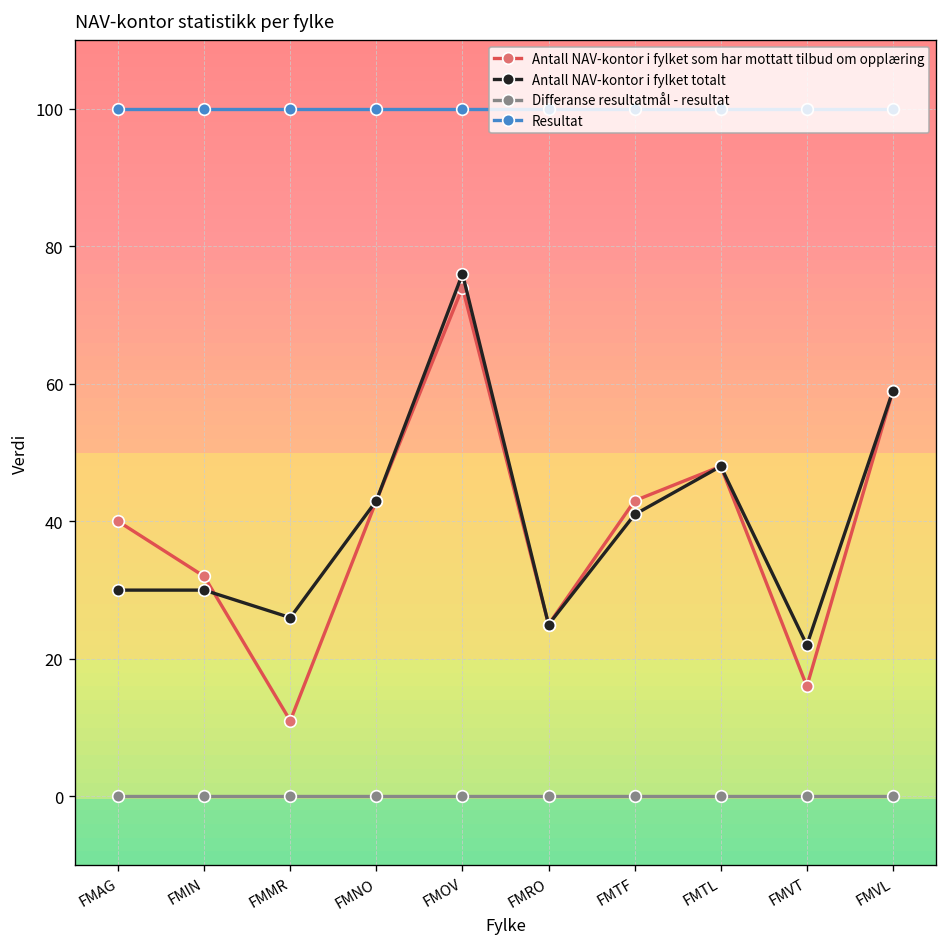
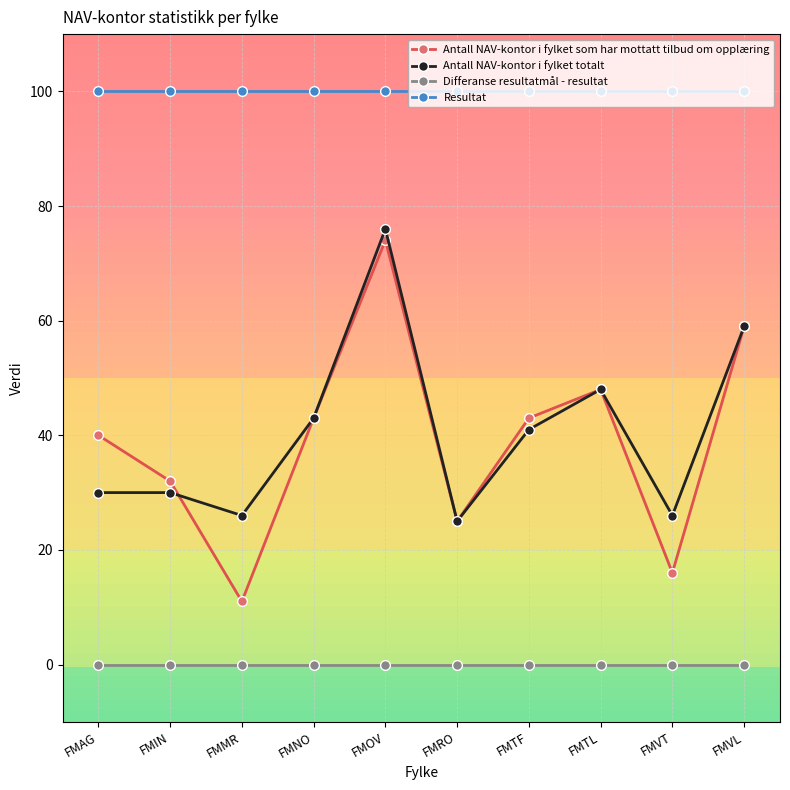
  {
    "Antall NAV-kontor i fylket som har mottatt tilbud om opplæring": {
      "FMAG": 40,
      "FMIN": 32,
      "FMMR": 11,
      "FMOV": 74,
      "FMTF": 43,
      "FMVT": 16
    },
    "Antall NAV-kontor i fylket totalt": {
      "FMAG": 30,
      "FMIN": 30,
      "FMMR": 26,
      "FMOV": 76,
      "FMTF": 41,
-     "FMVT": 22
+     "FMVT": 26
    },
    "Differanse resultatmål - resultat": {
      "FMAG": 0,
      "FMIN": 0,
      "FMMR": 0,
      "FMNO": 0,
      "FMOV": 0,
      "FMRO": 0,
      "FMTF": 0,
      "FMTL": 0,
      "FMVT": 0,
      "FMVL": 0
    },
    "Resultat": {
      "FMAG": 100,
      "FMIN": 100,
      "FMMR": 100,
      "FMNO": 100,
      "FMOV": 100
    }
  }
